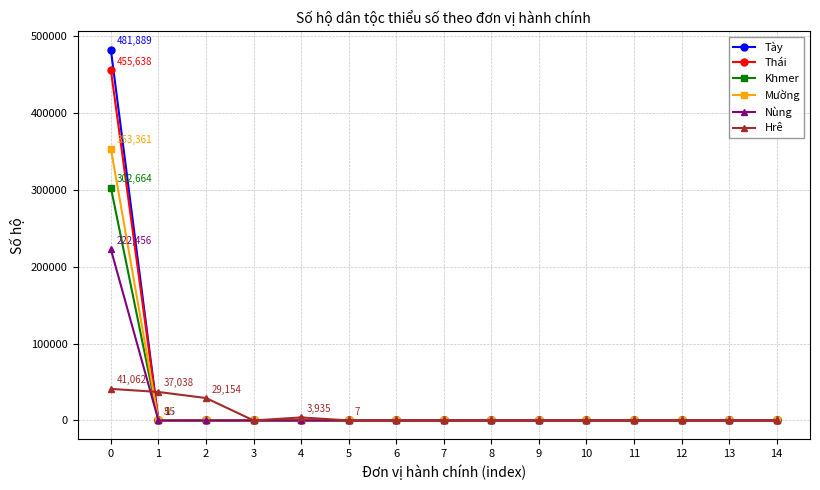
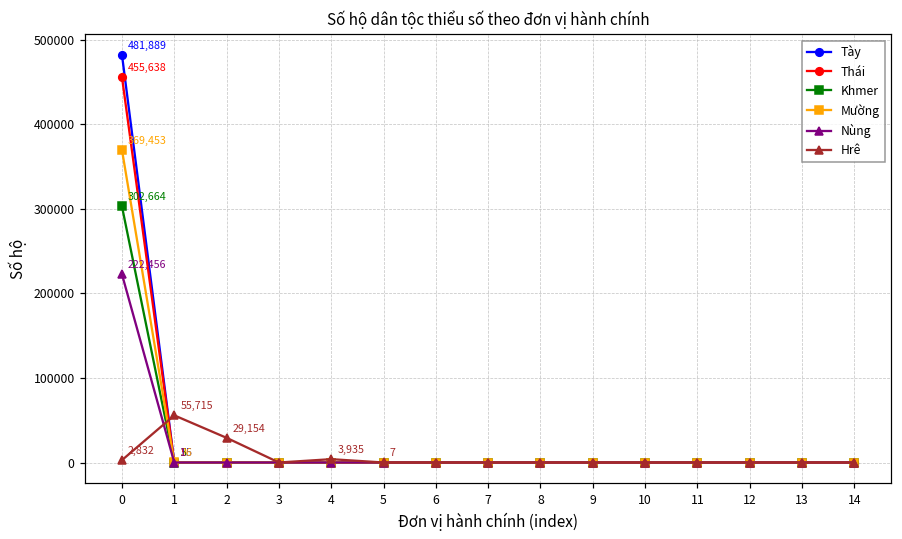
  {
    "Tày": {
      "0": "481,889"
    },
    "Thái": {
      "0": "455,638"
    },
    "Khmer": {
      "0": "302,664"
    },
    "Mường": {
-     "0": "353,361"
+     "0": "369,453"
    },
    "Nùng": {
      "0": "222,456"
    },
    "Hrê": {
-     "0": "41,062",
-     "1": "37,038",
+     "0": "2,832",
+     "1": "55,715",
      "2": "29,154",
      "4": "3,935"
    }
  }
